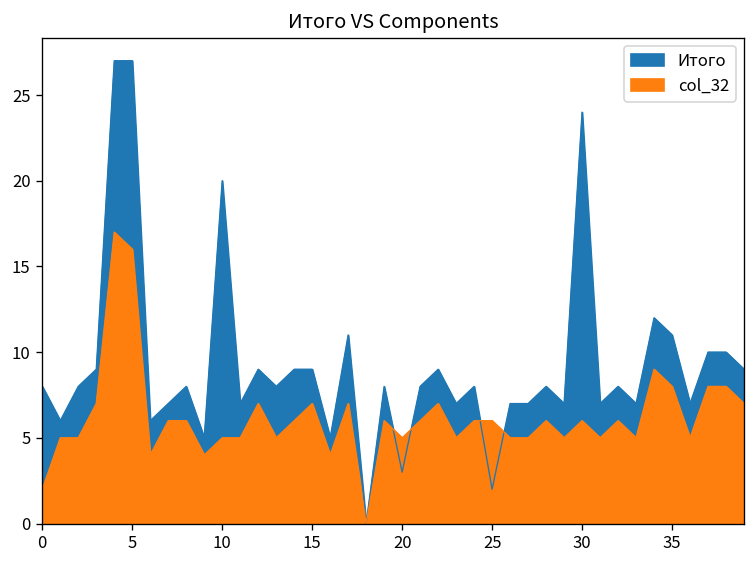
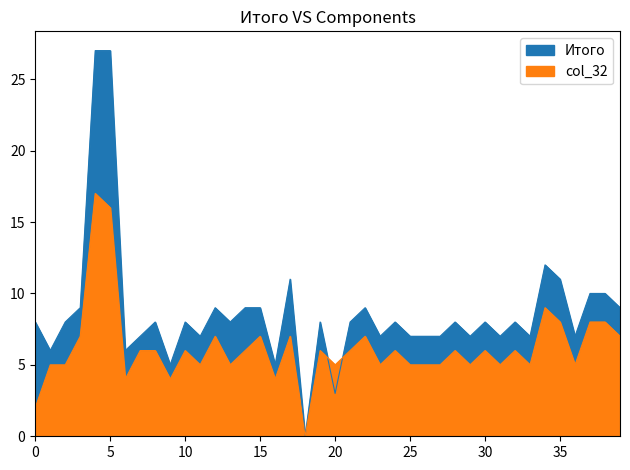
  {
    "Итого": {
      "0": 8,
      "5": 27,
-     "10": 20,
+     "10": 8,
      "15": 9,
      "20": 3,
-     "25": 2,
-     "30": 24,
+     "25": 7,
+     "30": 8,
      "35": 11
    },
    "col_32": {
      "0": 2,
      "5": 16,
-     "10": 5,
+     "10": 6,
      "15": 7,
      "20": 5,
-     "25": 6,
+     "25": 5,
      "30": 6,
      "35": 8
    }
  }
